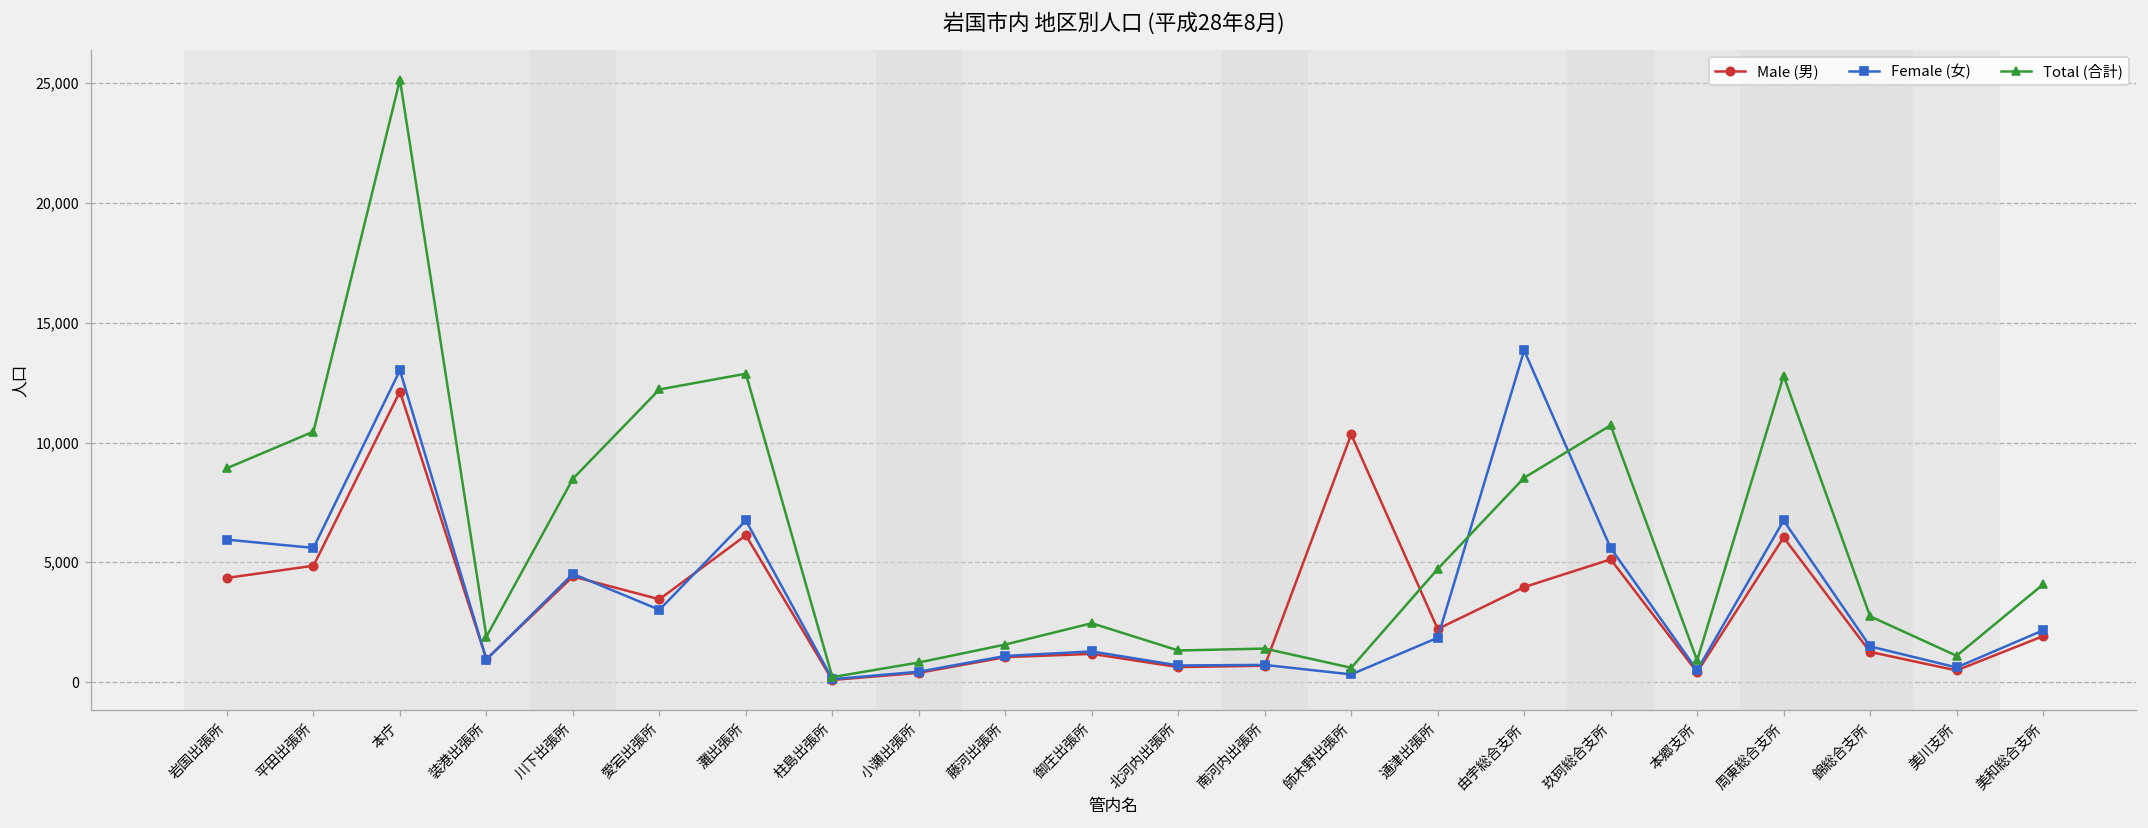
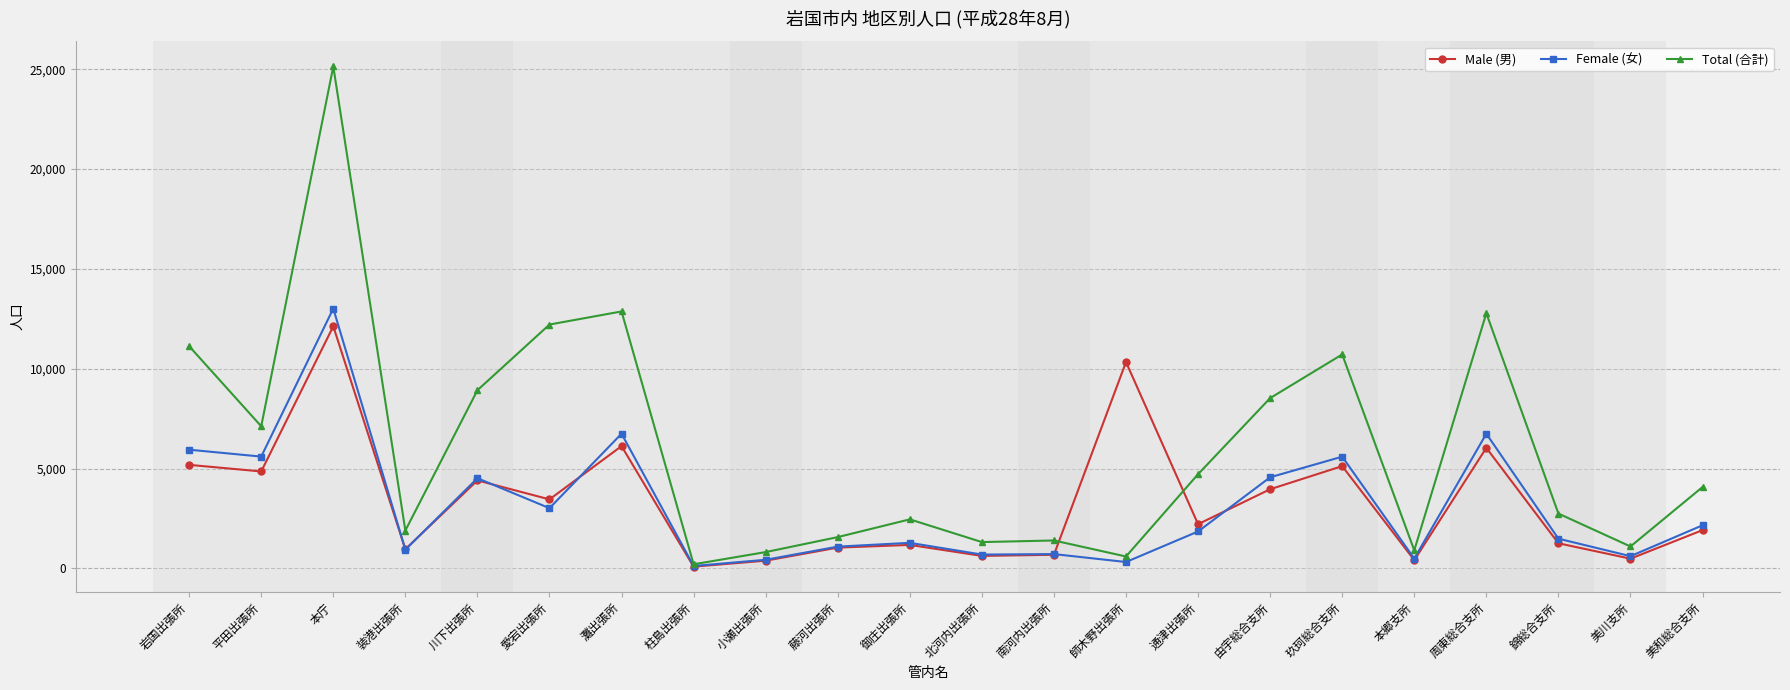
  {
    "Male (男)": {
-     "岩国出張所": "4,300",
+     "岩国出張所": "5,200",
      "平田出張所": "4,900",
      "本庁": "12,100",
      "愛宕出張所": "3,500",
      "灘出張所": "6,100",
      "師木野出張所": "10,300",
      "通津出張所": "2,200",
      "由宇総合支所": "4,000",
      "玖珂総合支所": "5,100",
      "周東総合支所": "6,000",
      "錦総合支所": "1,300",
      "美和総合支所": "1,900"
    },
    "Female (女)": {
      "岩国出張所": "5,900",
      "平田出張所": "5,600",
      "本庁": "13,000",
      "愛宕出張所": "3,000",
      "灘出張所": "6,700",
      "師木野出張所": "300",
      "通津出張所": "1,800",
-     "由宇総合支所": "13,800",
+     "由宇総合支所": "4,600",
      "玖珂総合支所": "5,600",
      "周東総合支所": "6,700",
      "錦総合支所": "1,500",
      "美和総合支所": "2,200"
    },
    "Total (合計)": {
-     "岩国出張所": "8,900",
-     "平田出張所": "10,500",
+     "岩国出張所": "11,100",
+     "平田出張所": "7,100",
      "本庁": "25,100",
      "装港出張所": "1,900",
-     "川下出張所": "8,500",
+     "川下出張所": "8,900",
      "愛宕出張所": "12,200",
      "灘出張所": "12,900",
      "小瀬出張所": "800",
      "藤河出張所": "1,600",
      "御庄出張所": "2,500",
      "北河内出張所": "1,300",
      "南河内出張所": "1,400",
      "師木野出張所": "600",
      "通津出張所": "4,700",
      "由宇総合支所": "8,500",
      "玖珂総合支所": "10,700",
      "本郷支所": "900",
      "周東総合支所": "12,800",
      "錦総合支所": "2,700",
      "美川支所": "1,100",
      "美和総合支所": "4,100"
    }
  }
